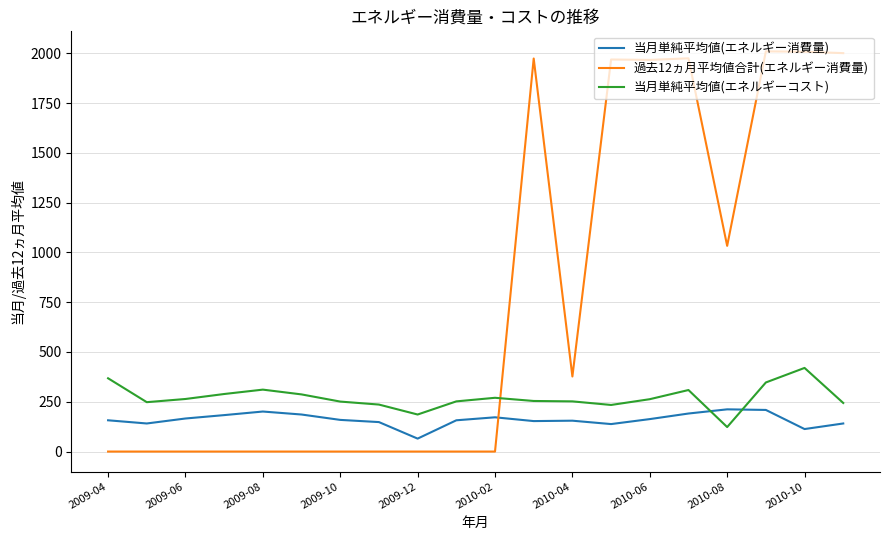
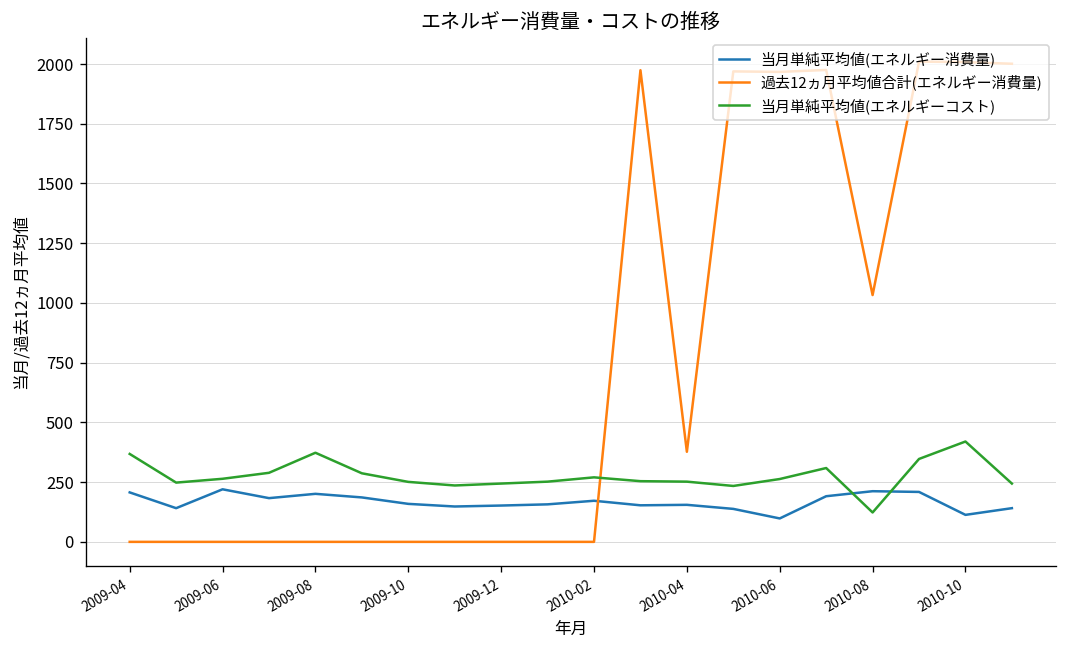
  {
    "当月単純平均値(エネルギー消費量)": {
-     "2009-04": 160,
-     "2009-06": 170,
+     "2009-04": 210,
+     "2009-06": 220,
      "2009-08": 200,
      "2009-10": 160,
-     "2009-12": 70,
+     "2009-12": 150,
      "2010-02": 170,
      "2010-04": 160,
-     "2010-06": 160,
+     "2010-06": 100,
      "2010-08": 210,
      "2010-10": 110
    },
    "過去12ヵ月平均値合計(エネルギー消費量)": {
      "2009-04": 0,
      "2009-06": 0,
      "2009-08": 0,
      "2009-10": 0,
      "2009-12": 0,
      "2010-02": 0,
      "2010-04": 380,
      "2010-08": 1030
    },
    "当月単純平均値(エネルギーコスト)": {
      "2009-04": 370,
      "2009-06": 260,
-     "2009-08": 310,
+     "2009-08": 370,
      "2009-10": 250,
-     "2009-12": 190,
+     "2009-12": 240,
      "2010-02": 270,
      "2010-04": 250,
      "2010-06": 260,
      "2010-08": 120,
      "2010-10": 420
    }
  }
